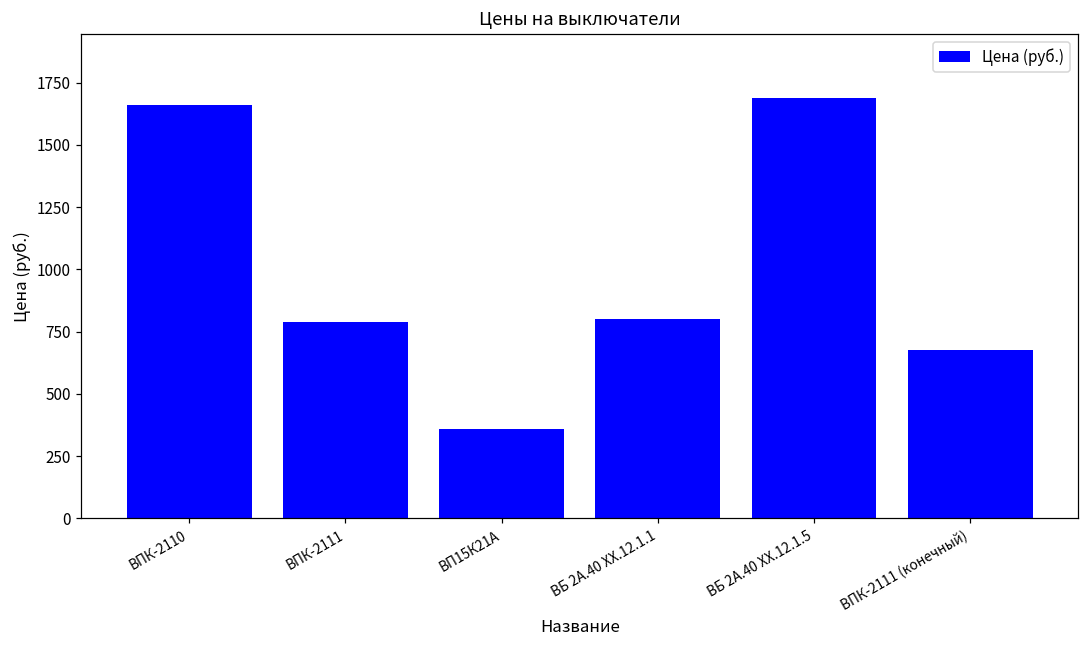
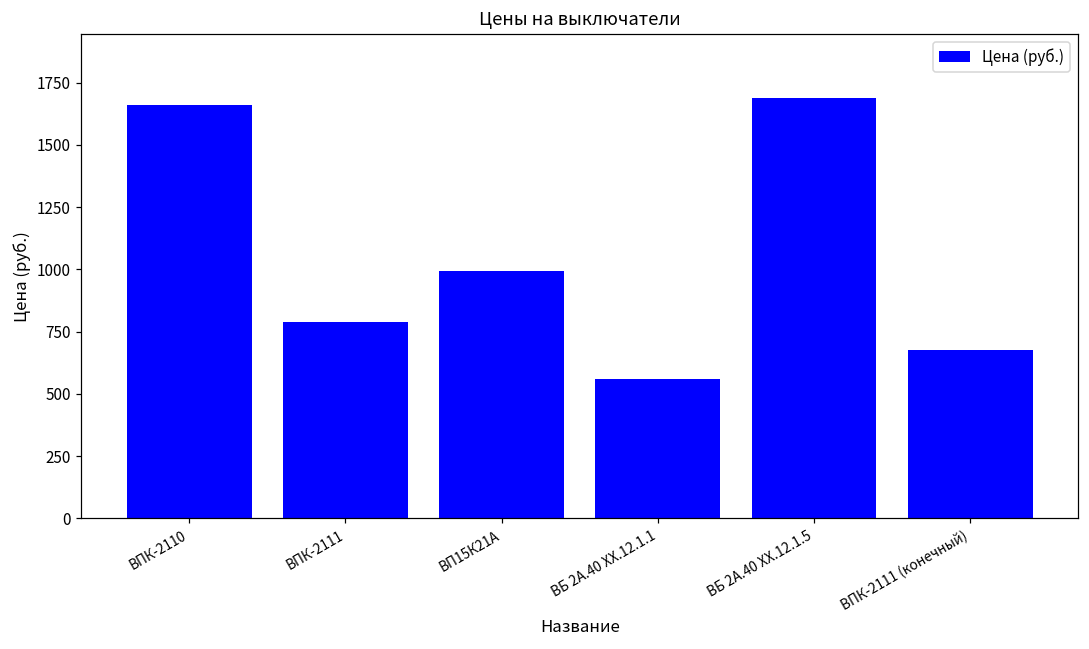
  {
    "ВПК-2110": 1660,
    "ВПК-2111": 790,
-   "ВП15К21А": 360,
-   "ВБ 2А.40 ХХ.12.1.1": 800,
+   "ВП15К21А": 990,
+   "ВБ 2А.40 ХХ.12.1.1": 560,
    "ВБ 2А.40 ХХ.12.1.5": 1690,
    "ВПК-2111 (конечный)": 680
  }
